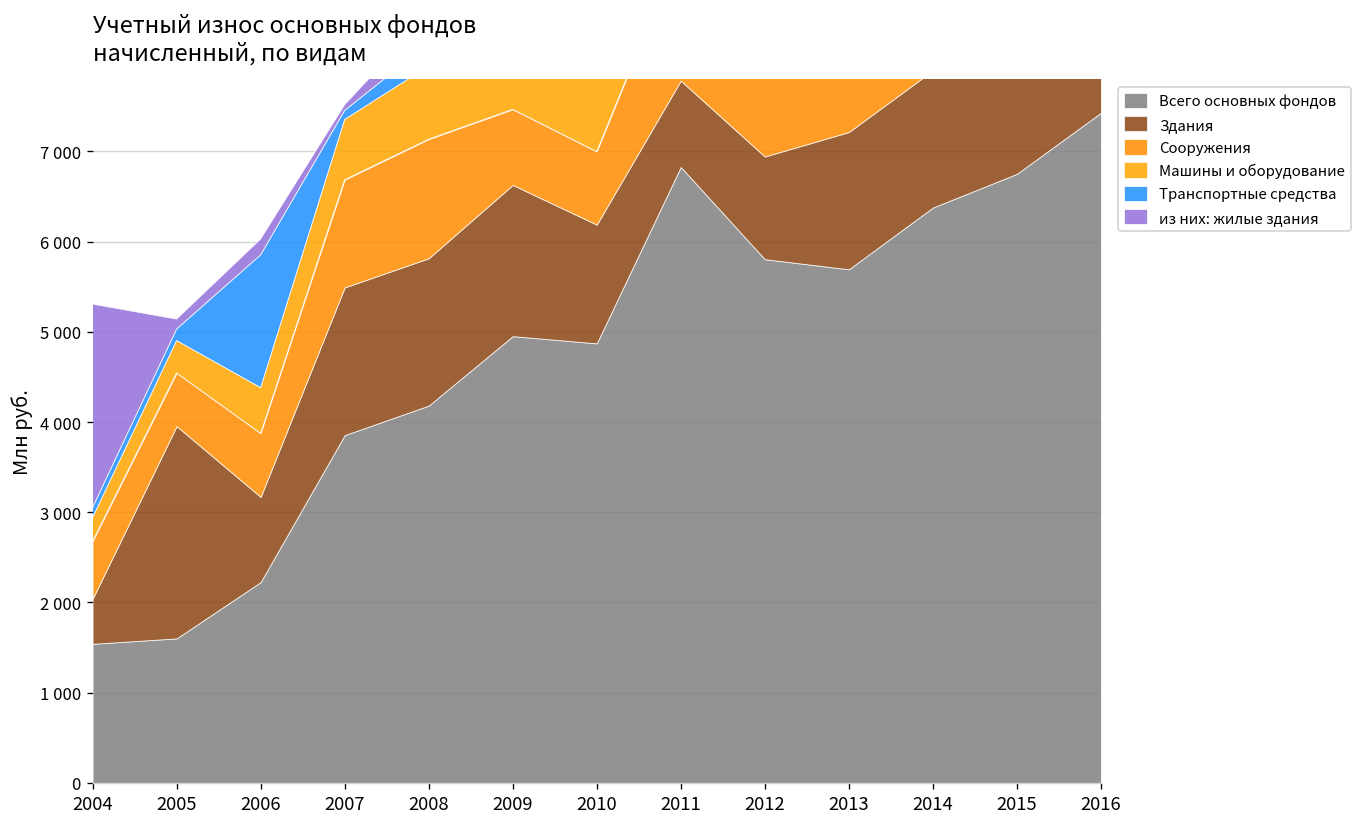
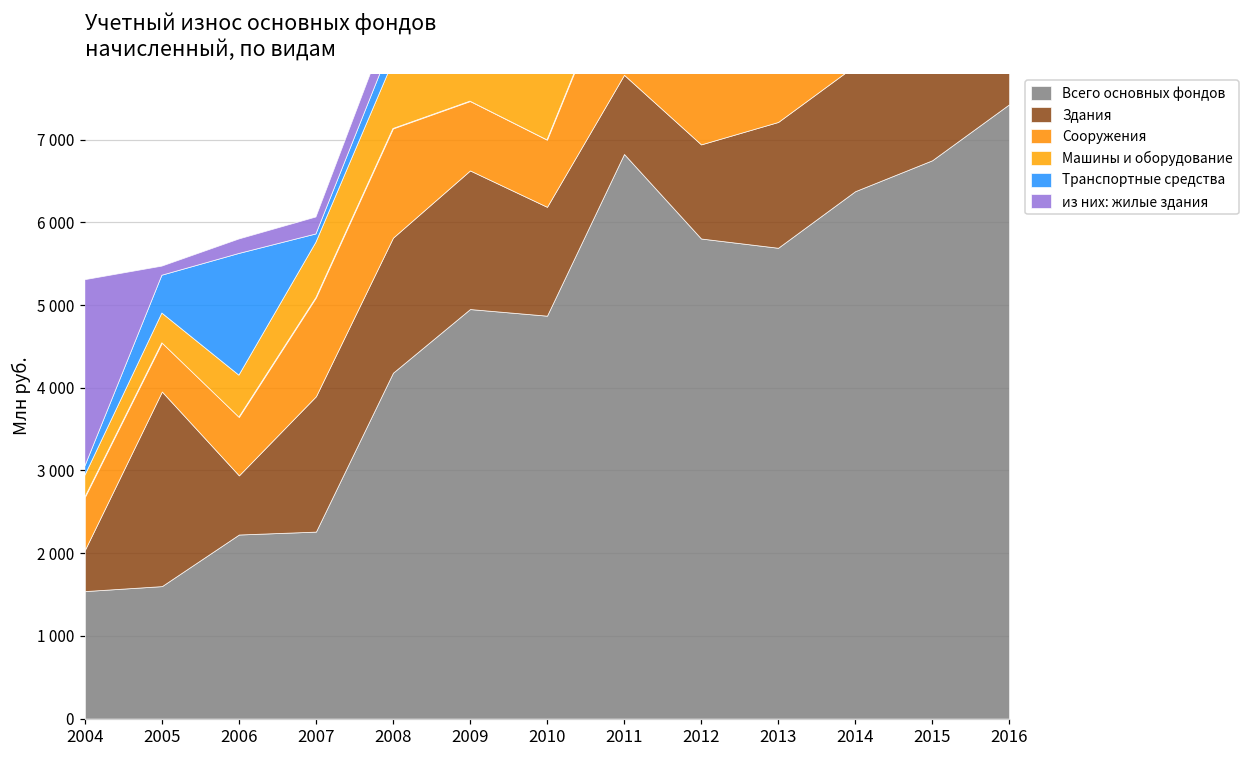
  {
    "Всего основных фондов": {
      "2004": 1500,
      "2005": 1600,
      "2006": 2200,
-     "2007": 3900,
+     "2007": 2300,
      "2008": 4200,
      "2009": 5000,
      "2010": 4900,
      "2011": 6800,
      "2012": 5800,
      "2013": 5700,
      "2014": 6400,
      "2015": 6800,
      "2016": 7400
    },
    "Здания": {
      "2004": 500,
      "2005": 2400,
-     "2006": 900,
+     "2006": 700,
      "2007": 1600,
      "2008": 1600,
      "2009": 1700,
      "2010": 1300,
      "2011": 1000,
      "2012": 1100,
      "2013": 1500
    },
    "Транспортные средства": {
      "2004": 100,
-     "2005": 100,
+     "2005": 500,
      "2006": 1500,
      "2007": 100
    },
    "из них: жилые здания": {
      "2004": 2300,
      "2005": 100,
      "2006": 200,
-     "2007": 100
+     "2007": 200
    }
  }
